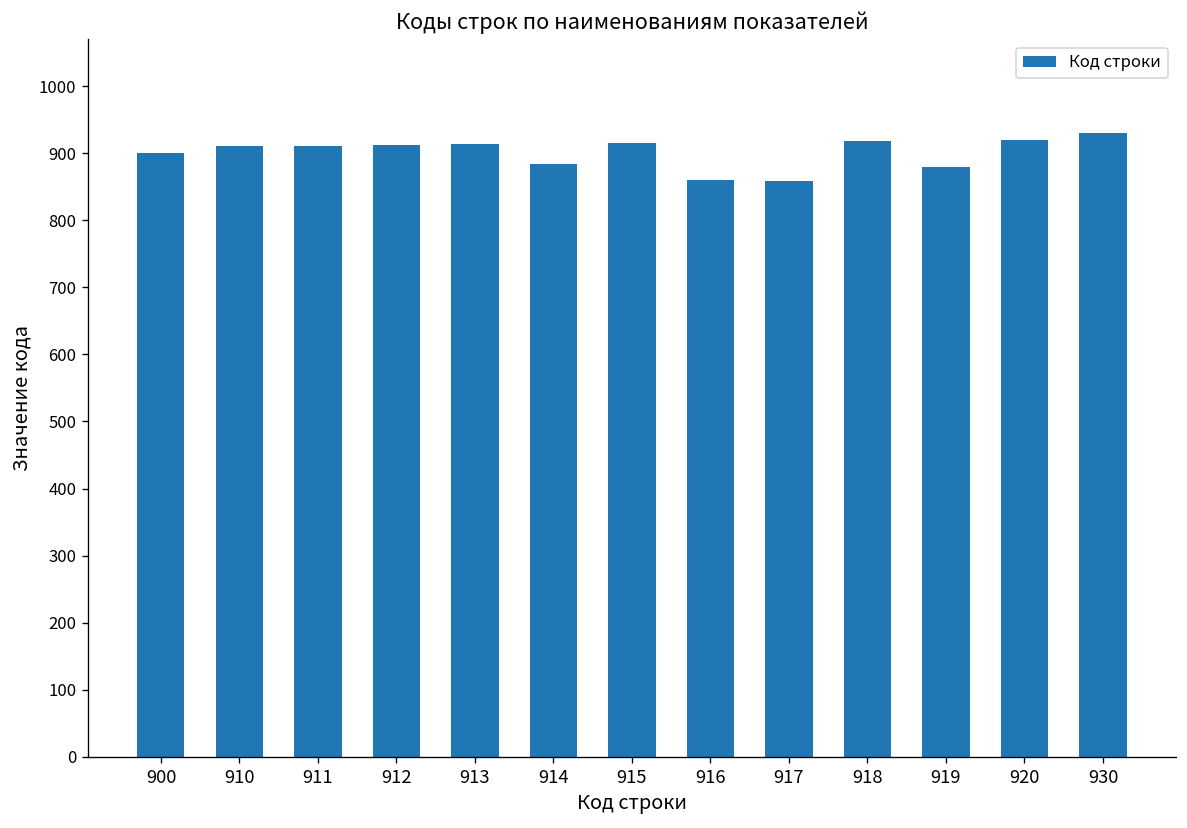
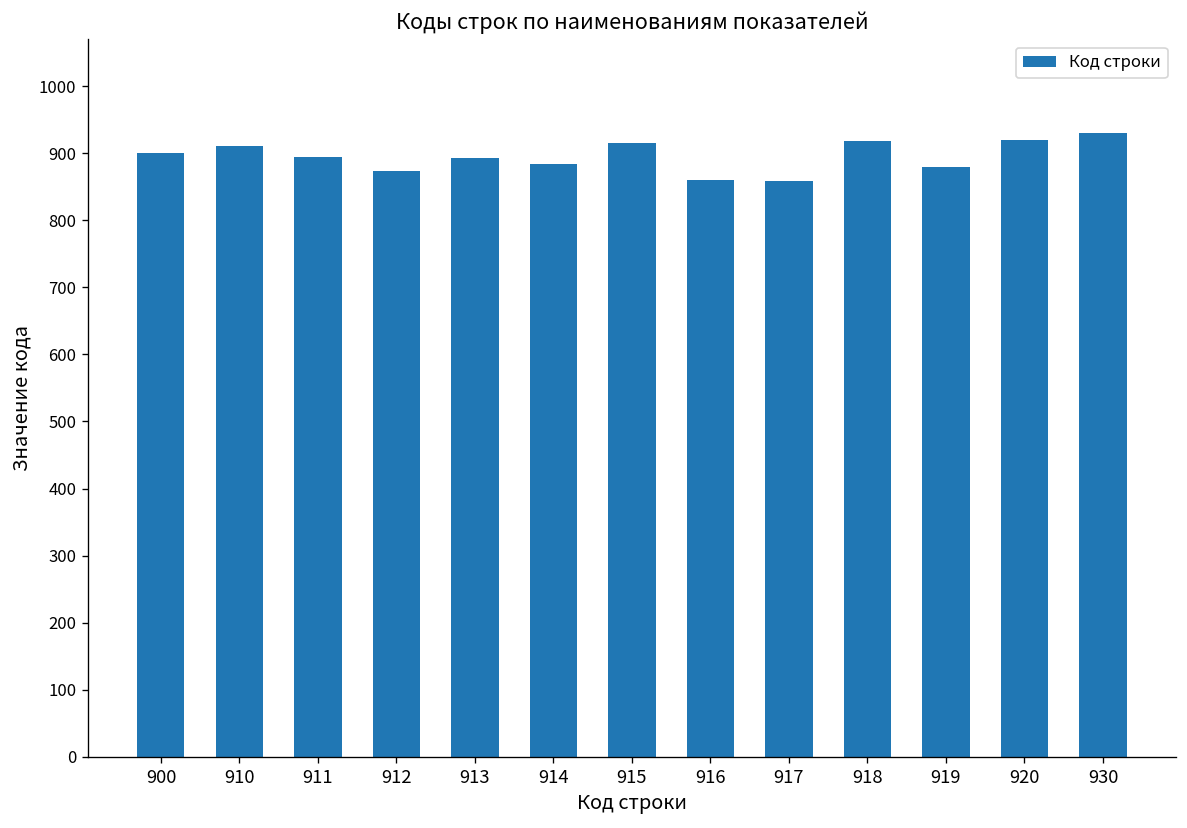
  {
    "900": 900,
    "910": 910,
-   "911": 910,
-   "912": 910,
-   "913": 910,
+   "911": 890,
+   "912": 870,
+   "913": 890,
    "914": 880,
    "915": 920,
    "916": 860,
    "917": 860,
    "918": 920,
    "919": 880,
    "920": 920,
    "930": 930
  }
